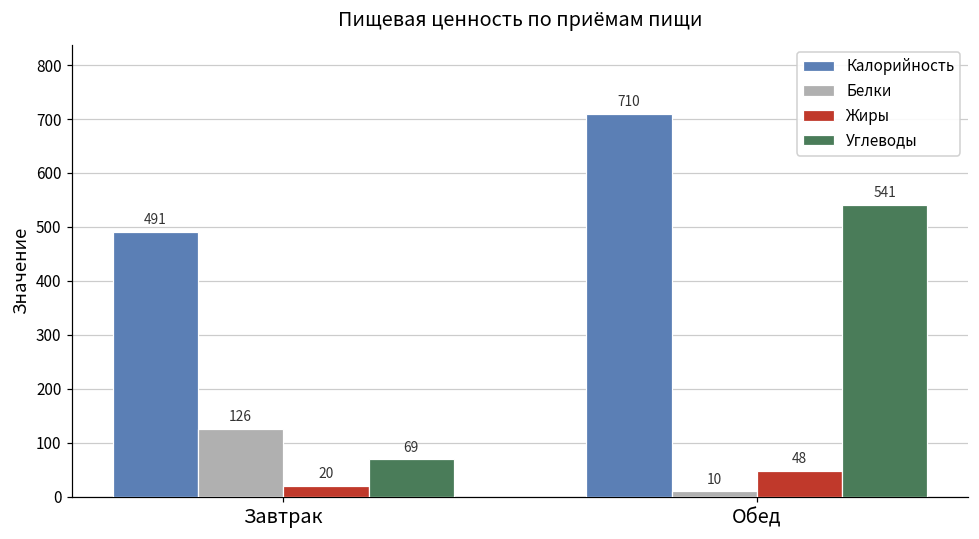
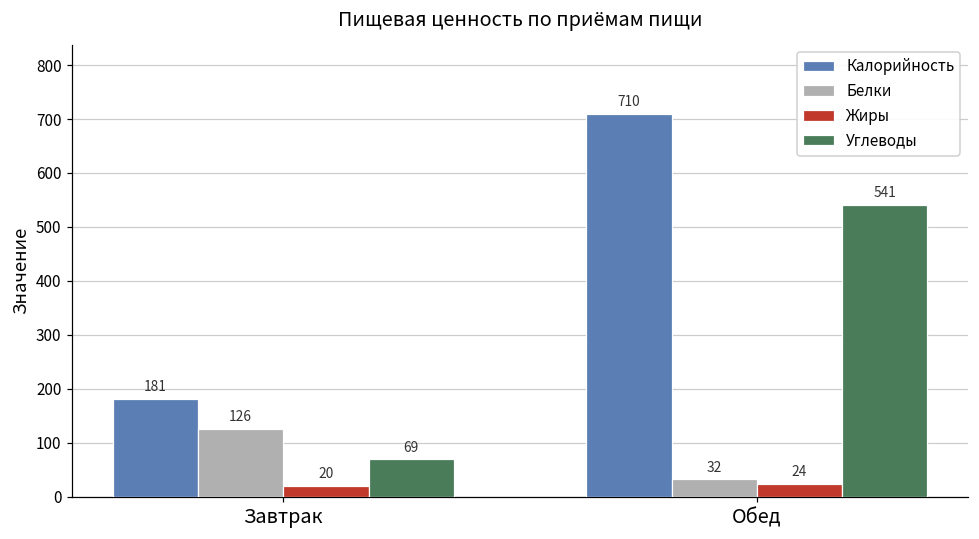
  {
    "Калорийность": {
-     "Завтрак": 491,
+     "Завтрак": 181,
      "Обед": 710
    },
    "Белки": {
      "Завтрак": 126,
-     "Обед": 10
+     "Обед": 32
    },
    "Жиры": {
      "Завтрак": 20,
-     "Обед": 48
+     "Обед": 24
    },
    "Углеводы": {
      "Завтрак": 69,
      "Обед": 541
    }
  }
